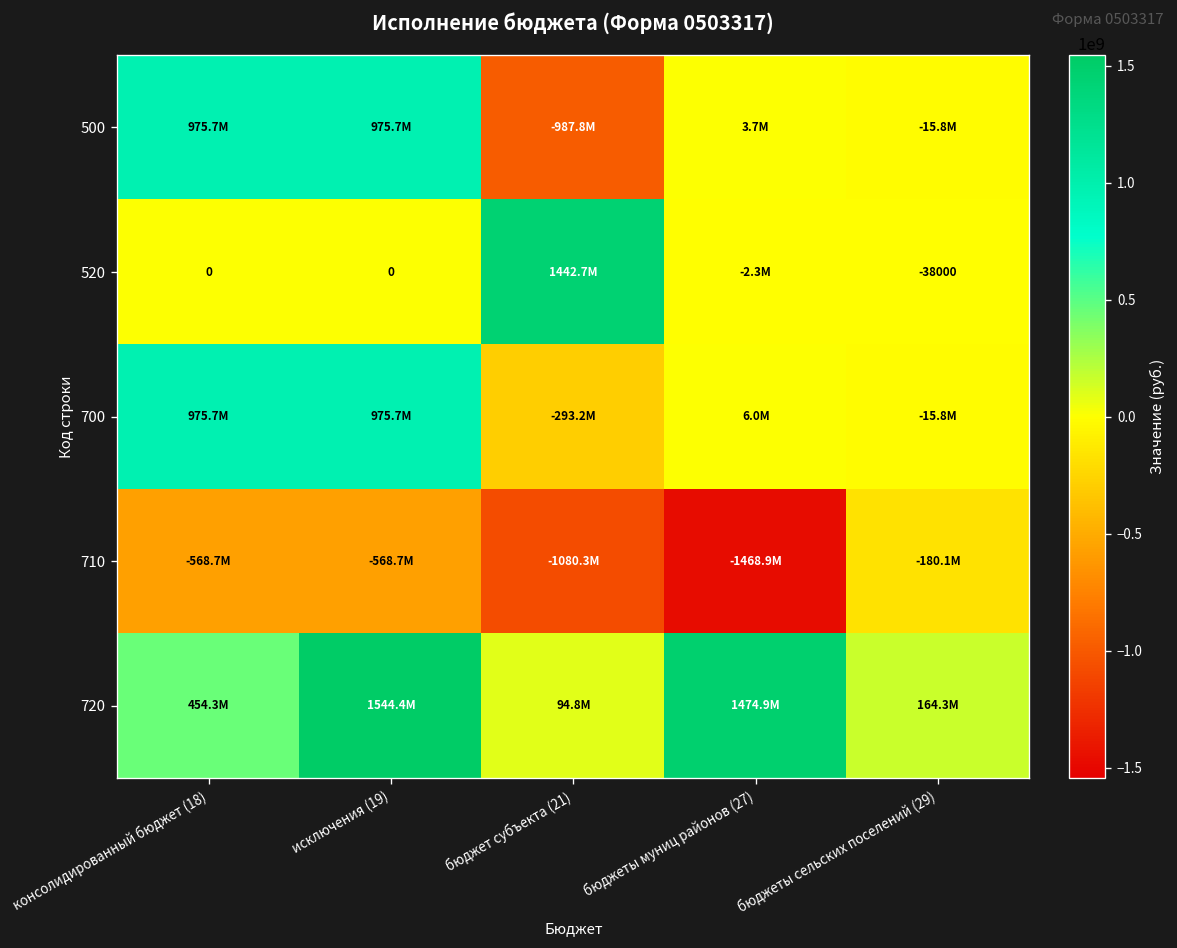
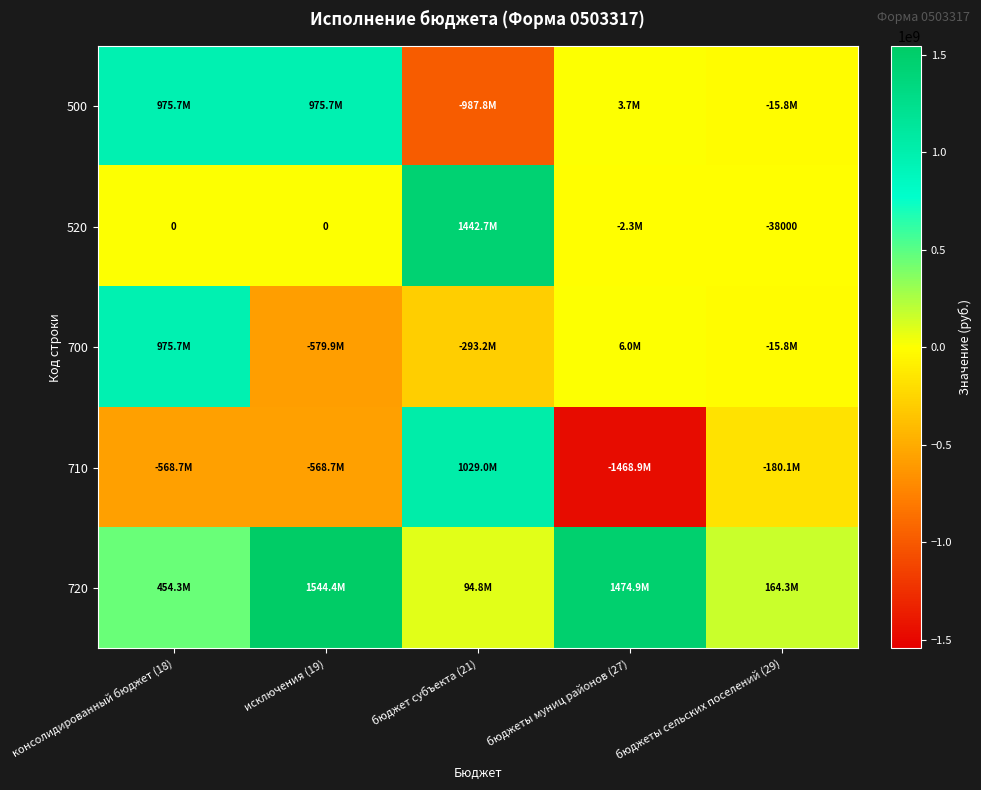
  {
    "500": {
      "консолидированный бюджет (18)": "975.7M",
      "исключения (19)": "975.7M",
      "бюджет субъекта (21)": "-987.8M",
      "бюджеты муниц районов (27)": "3.7M",
      "бюджеты сельских поселений (29)": "-15.8M"
    },
    "520": {
      "консолидированный бюджет (18)": "0",
      "исключения (19)": "0",
      "бюджет субъекта (21)": "1442.7M",
      "бюджеты муниц районов (27)": "-2.3M",
      "бюджеты сельских поселений (29)": "-38000"
    },
    "700": {
      "консолидированный бюджет (18)": "975.7M",
-     "исключения (19)": "975.7M",
+     "исключения (19)": "-579.9M",
      "бюджет субъекта (21)": "-293.2M",
      "бюджеты муниц районов (27)": "6.0M",
      "бюджеты сельских поселений (29)": "-15.8M"
    },
    "710": {
      "консолидированный бюджет (18)": "-568.7M",
      "исключения (19)": "-568.7M",
-     "бюджет субъекта (21)": "-1080.3M",
+     "бюджет субъекта (21)": "1029.0M",
      "бюджеты муниц районов (27)": "-1468.9M",
      "бюджеты сельских поселений (29)": "-180.1M"
    },
    "720": {
      "консолидированный бюджет (18)": "454.3M",
      "исключения (19)": "1544.4M",
      "бюджет субъекта (21)": "94.8M",
      "бюджеты муниц районов (27)": "1474.9M",
      "бюджеты сельских поселений (29)": "164.3M"
    }
  }
